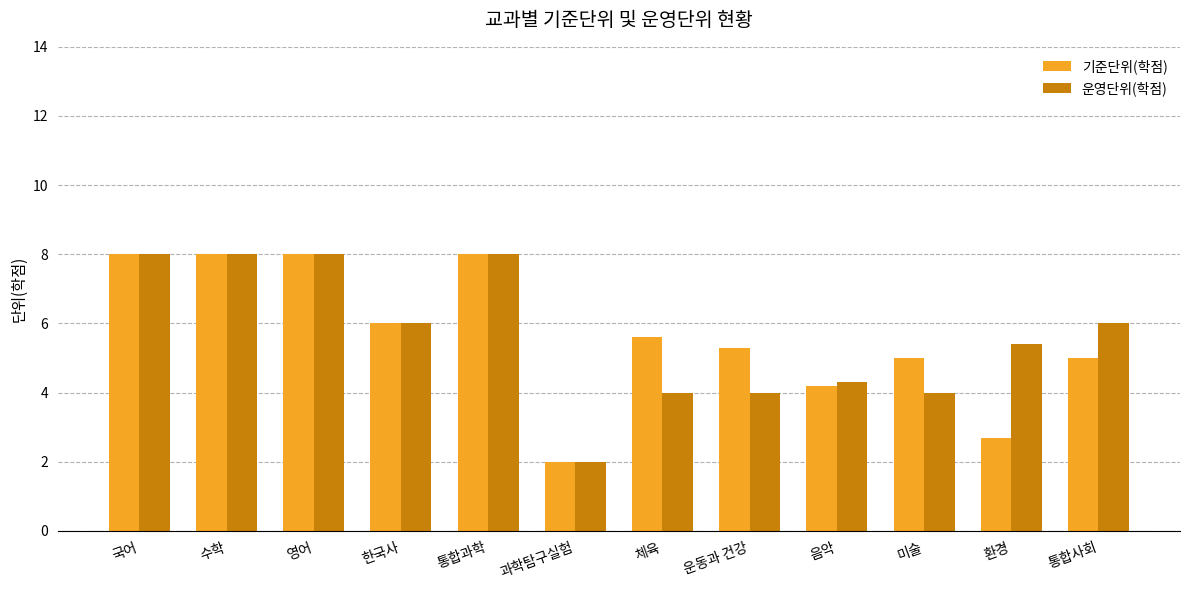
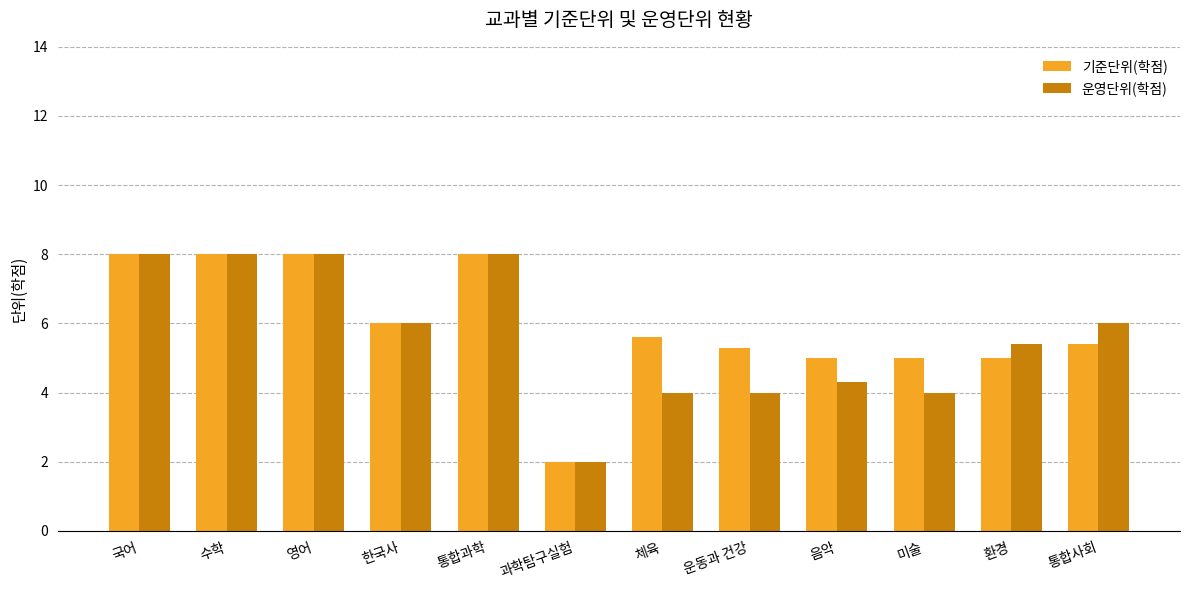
  {
    "기준단위(학점)": {
      "국어": 8.0,
      "수학": 8.0,
      "영어": 8.0,
      "한국사": 6.0,
      "통합과학": 8.0,
      "과학탐구실험": 2.0,
      "체육": 5.6,
      "운동과 건강": 5.3,
-     "음악": 4.2,
+     "음악": 5.0,
      "미술": 5.0,
-     "환경": 2.7,
-     "통합사회": 5.0
+     "환경": 5.0,
+     "통합사회": 5.4
    },
    "운영단위(학점)": {
      "국어": 8.0,
      "수학": 8.0,
      "영어": 8.0,
      "한국사": 6.0,
      "통합과학": 8.0,
      "과학탐구실험": 2.0,
      "체육": 4.0,
      "운동과 건강": 4.0,
      "음악": 4.3,
      "미술": 4.0,
      "환경": 5.4,
      "통합사회": 6.0
    }
  }
